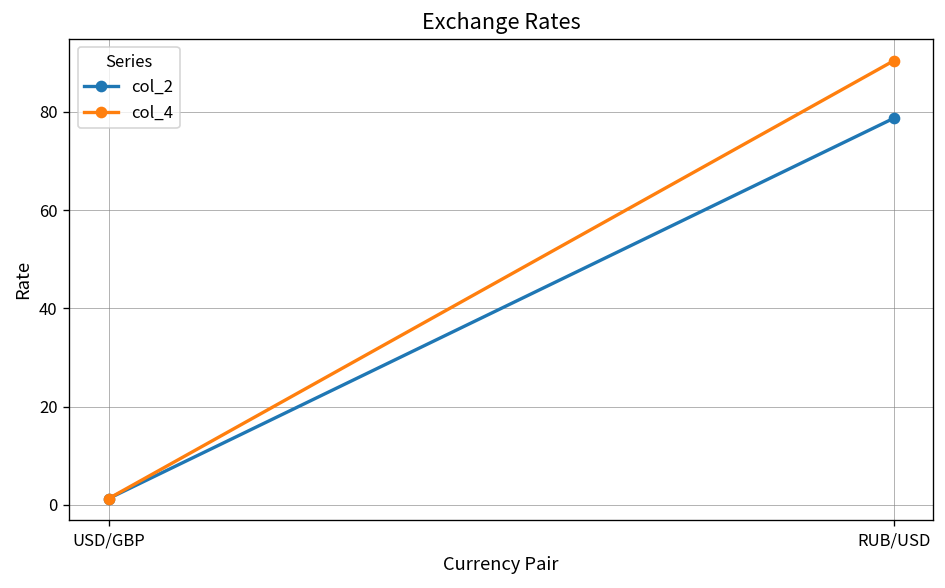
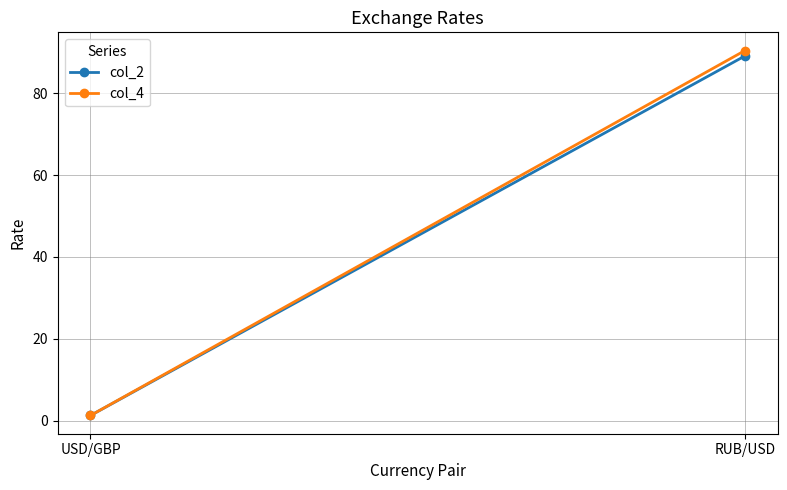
  {
    "col_2": {
-     "RUB/USD": 79
+     "RUB/USD": 89
    },
    "col_4": {
      "RUB/USD": 90
    }
  }
